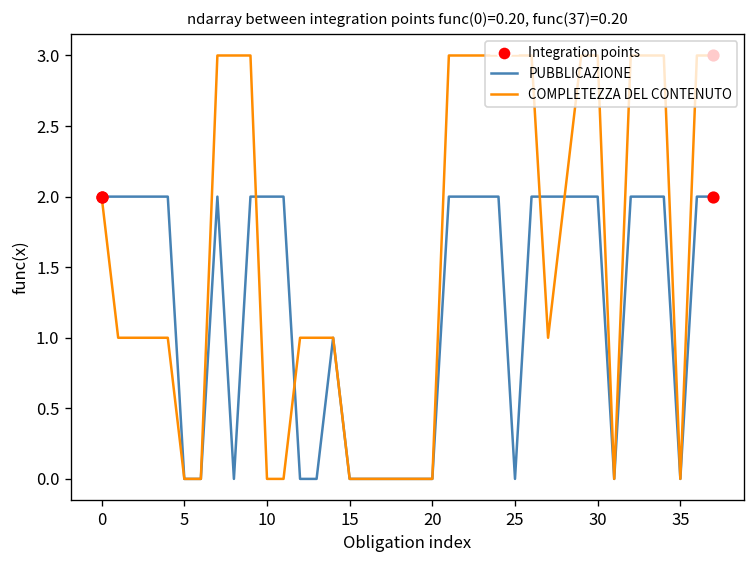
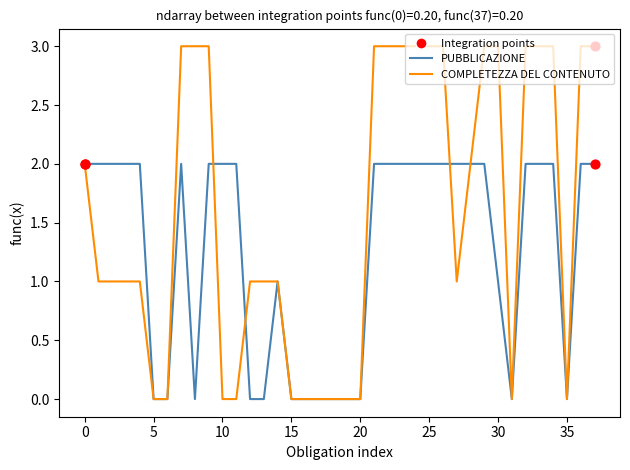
  {
    "PUBBLICAZIONE": {
      "10": 2,
-     "25": 0,
-     "30": 2
+     "25": 2,
+     "30": 1
    },
    "COMPLETEZZA DEL CONTENUTO": {
      "10": 0
    }
  }
